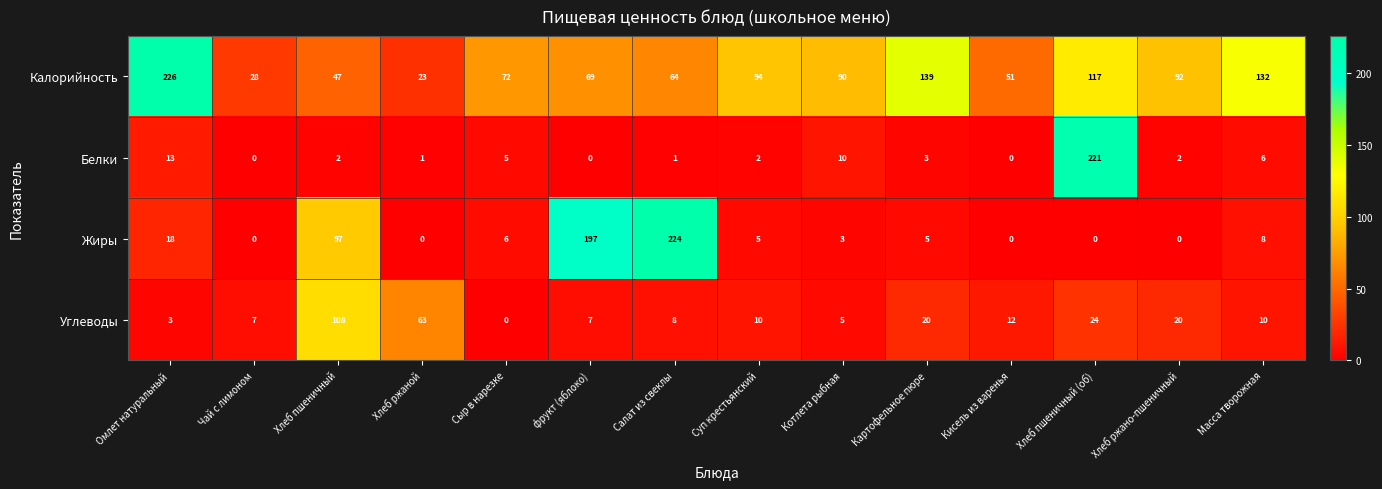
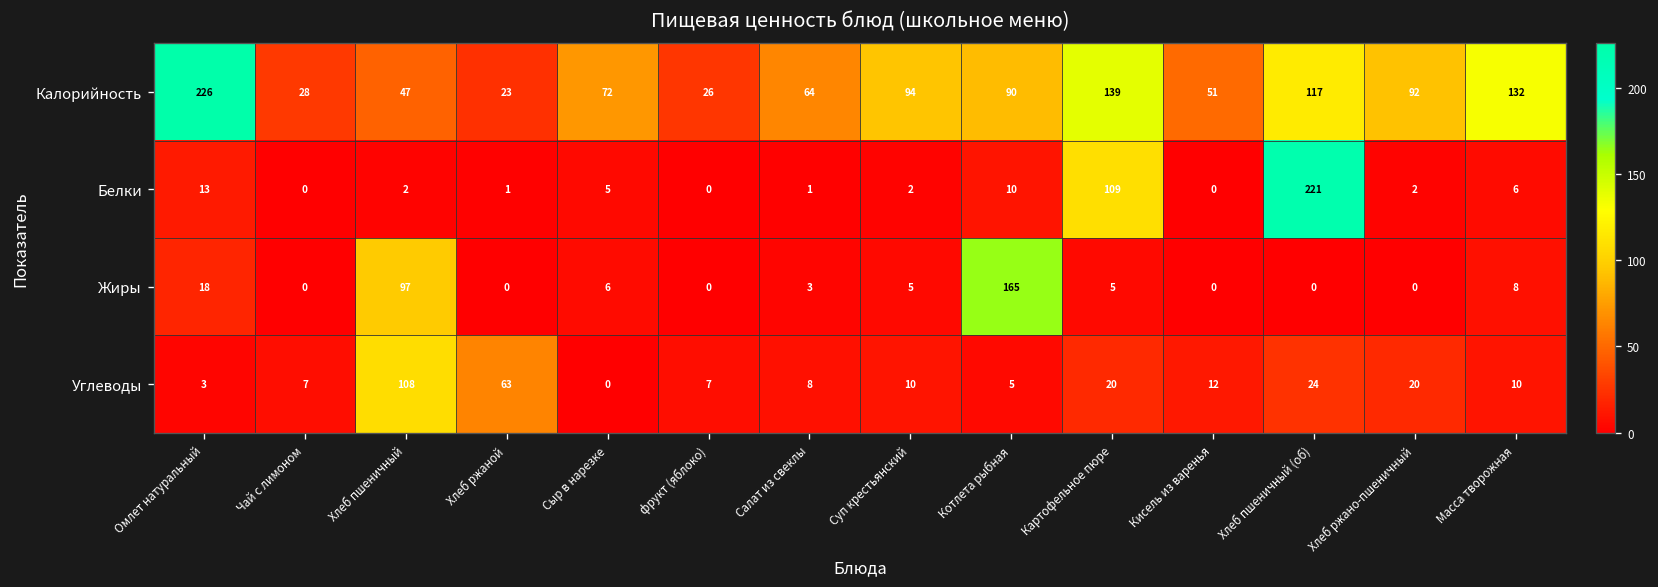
  {
    "Калорийность": {
      "Омлет натуральный": 226,
      "Чай с лимоном": 28,
      "Хлеб пшеничный": 47,
      "Хлеб ржаной": 23,
      "Сыр в нарезке": 72,
-     "фрукт (яблоко)": 69,
+     "фрукт (яблоко)": 26,
      "Салат из свеклы": 64,
      "Суп крестьянский": 94,
      "Котлета рыбная": 90,
      "Картофельное пюре": 139,
      "Кисель из варенья": 51,
      "Хлеб пшеничный (об)": 117,
      "Хлеб ржано-пшеничный": 92,
      "Масса творожная": 132
    },
    "Белки": {
      "Омлет натуральный": 13,
      "Чай с лимоном": 0,
      "Хлеб пшеничный": 2,
      "Хлеб ржаной": 1,
      "Сыр в нарезке": 5,
      "фрукт (яблоко)": 0,
      "Салат из свеклы": 1,
      "Суп крестьянский": 2,
      "Котлета рыбная": 10,
-     "Картофельное пюре": 3,
+     "Картофельное пюре": 109,
      "Кисель из варенья": 0,
      "Хлеб пшеничный (об)": 221,
      "Хлеб ржано-пшеничный": 2,
      "Масса творожная": 6
    },
    "Жиры": {
      "Омлет натуральный": 18,
      "Чай с лимоном": 0,
      "Хлеб пшеничный": 97,
      "Хлеб ржаной": 0,
      "Сыр в нарезке": 6,
-     "фрукт (яблоко)": 197,
-     "Салат из свеклы": 224,
+     "фрукт (яблоко)": 0,
+     "Салат из свеклы": 3,
      "Суп крестьянский": 5,
-     "Котлета рыбная": 3,
+     "Котлета рыбная": 165,
      "Картофельное пюре": 5,
      "Кисель из варенья": 0,
      "Хлеб пшеничный (об)": 0,
      "Хлеб ржано-пшеничный": 0,
      "Масса творожная": 8
    },
    "Углеводы": {
      "Омлет натуральный": 3,
      "Чай с лимоном": 7,
      "Хлеб пшеничный": 108,
      "Хлеб ржаной": 63,
      "Сыр в нарезке": 0,
      "фрукт (яблоко)": 7,
      "Салат из свеклы": 8,
      "Суп крестьянский": 10,
      "Котлета рыбная": 5,
      "Картофельное пюре": 20,
      "Кисель из варенья": 12,
      "Хлеб пшеничный (об)": 24,
      "Хлеб ржано-пшеничный": 20,
      "Масса творожная": 10
    }
  }
